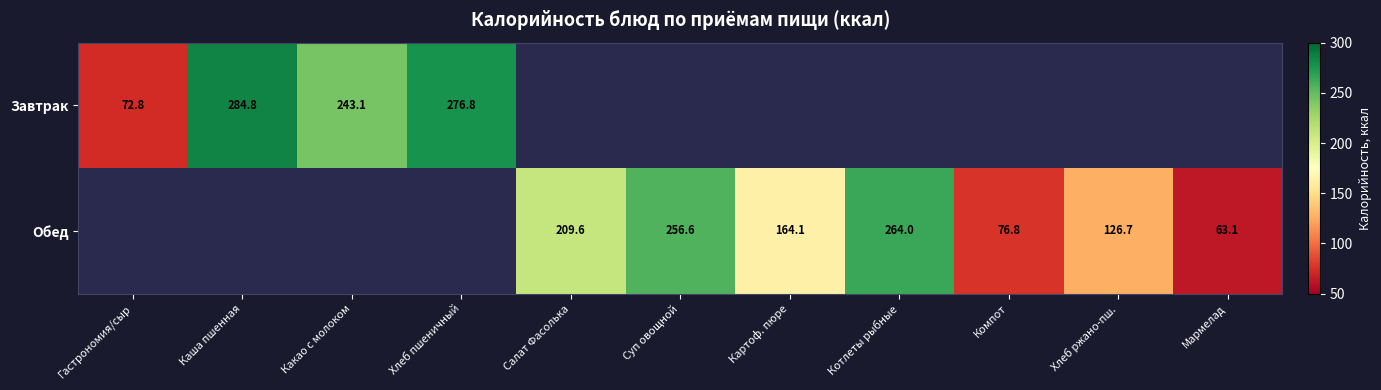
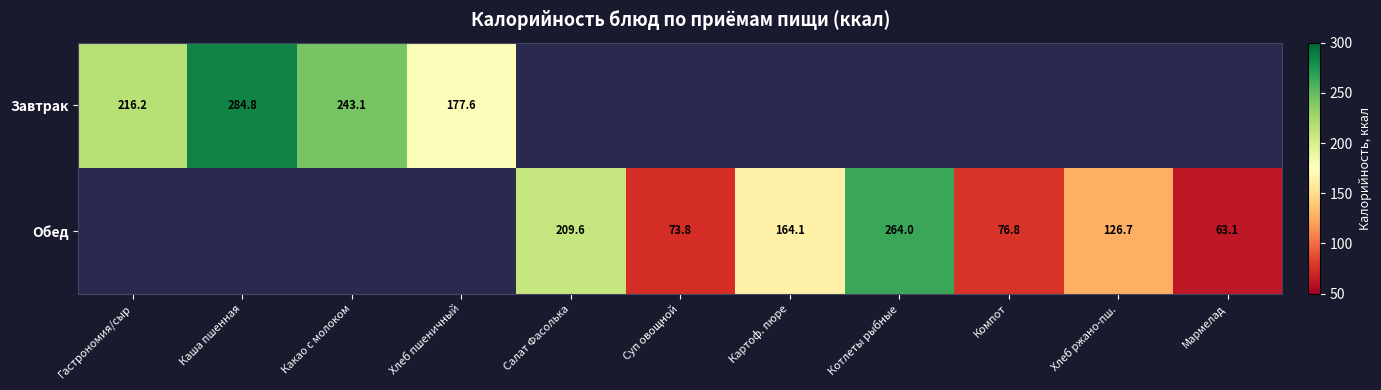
  {
    "Завтрак": {
-     "Гастрономия/сыр": 72.8,
+     "Гастрономия/сыр": 216.2,
      "Каша пшенная": 284.8,
      "Какао с молоком": 243.1,
-     "Хлеб пшеничный": 276.8
+     "Хлеб пшеничный": 177.6
    },
    "Обед": {
      "Салат Фасолька": 209.6,
-     "Суп овощной": 256.6,
+     "Суп овощной": 73.8,
      "Картоф. пюре": 164.1,
      "Котлеты рыбные": 264.0,
      "Компот": 76.8,
      "Хлеб ржано-пш.": 126.7,
      "Мармелад": 63.1
    }
  }
